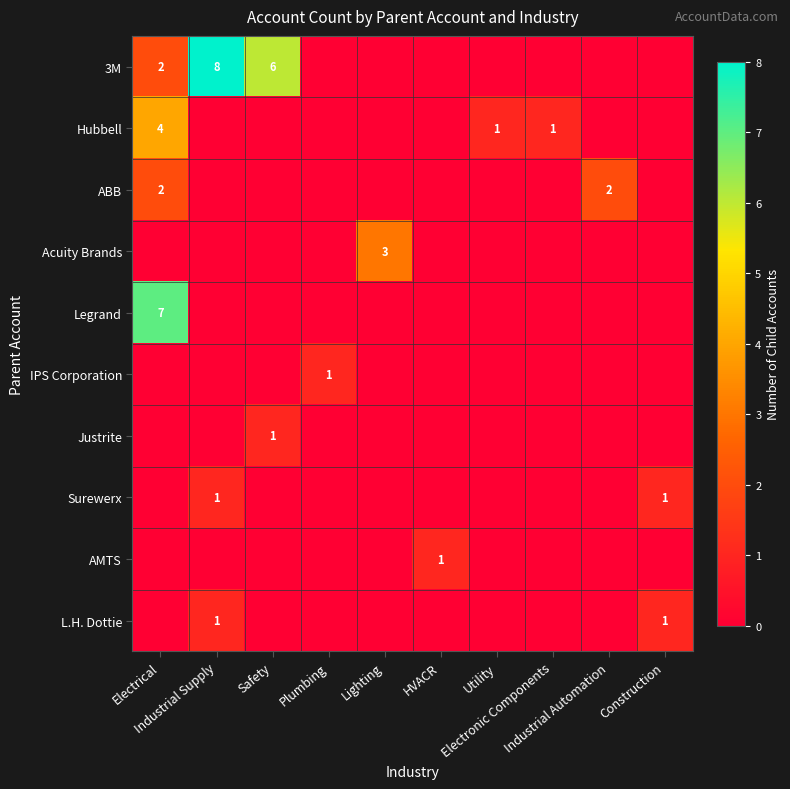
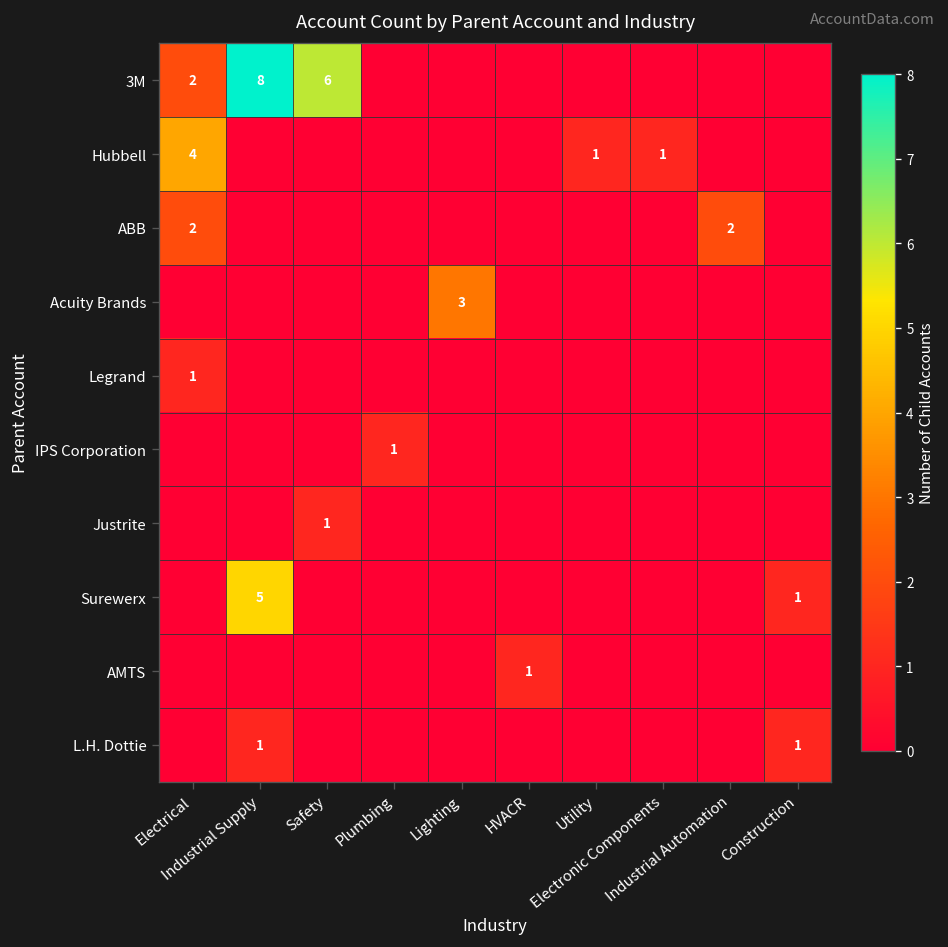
  {
    "3M": {
      "Electrical": 2,
      "Industrial Supply": 8,
      "Safety": 6
    },
    "Hubbell": {
      "Electrical": 4,
      "Utility": 1,
      "Electronic Components": 1
    },
    "ABB": {
      "Electrical": 2,
      "Industrial Automation": 2
    },
    "Acuity Brands": {
      "Lighting": 3
    },
    "Legrand": {
-     "Electrical": 7
+     "Electrical": 1
    },
    "IPS Corporation": {
      "Plumbing": 1
    },
    "Justrite": {
      "Safety": 1
    },
    "Surewerx": {
-     "Industrial Supply": 1,
+     "Industrial Supply": 5,
      "Construction": 1
    },
    "AMTS": {
      "HVACR": 1
    },
    "L.H. Dottie": {
      "Industrial Supply": 1,
      "Construction": 1
    }
  }
